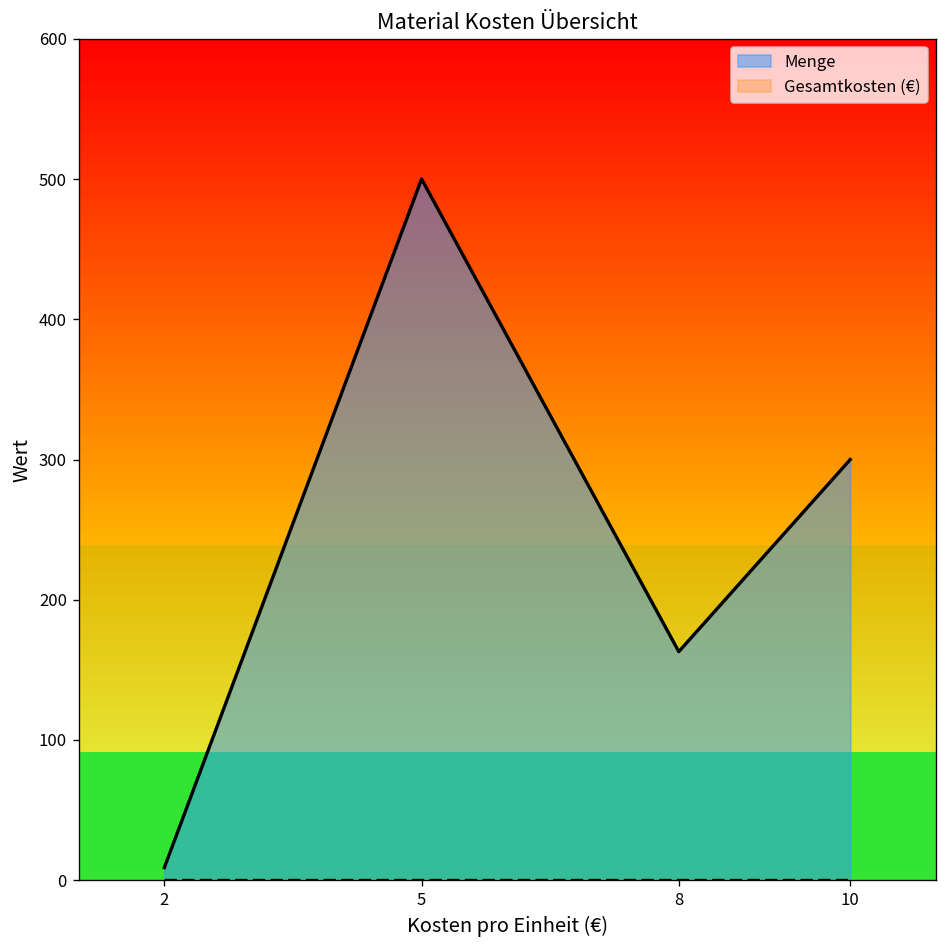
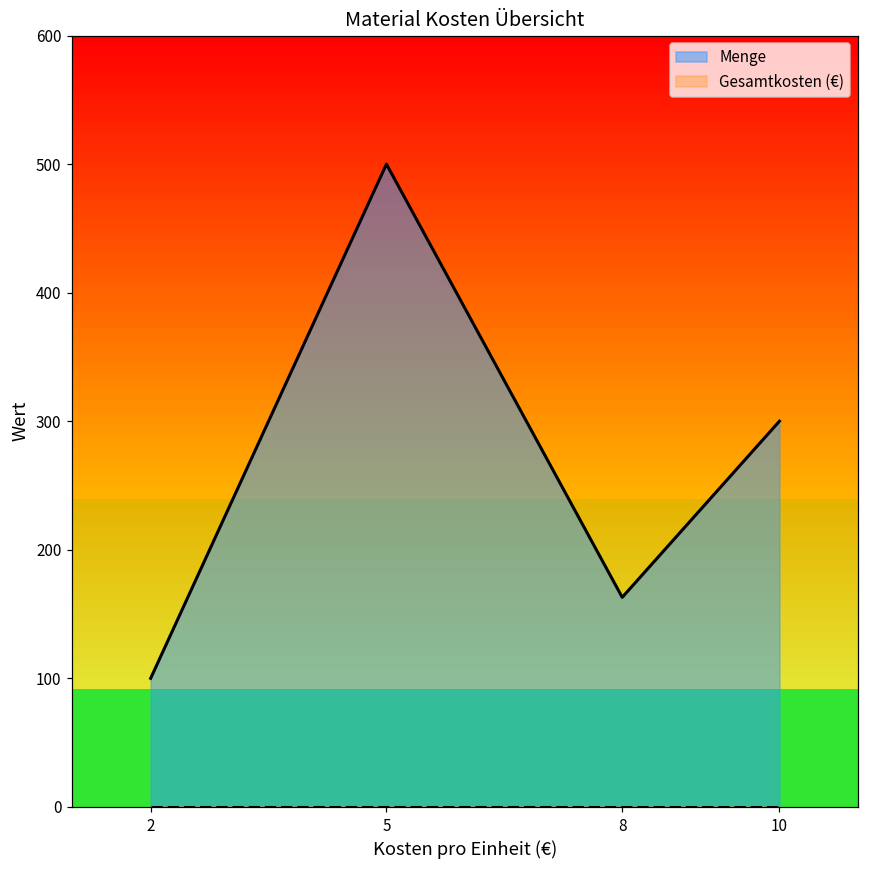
  {
    "Menge": {
-     "2": 9,
+     "2": 100,
      "5": 500,
      "8": 163,
      "10": 300
    },
    "Gesamtkosten (€)": {
      "2": 0,
      "5": 0,
      "8": 0,
      "10": 0
    }
  }
